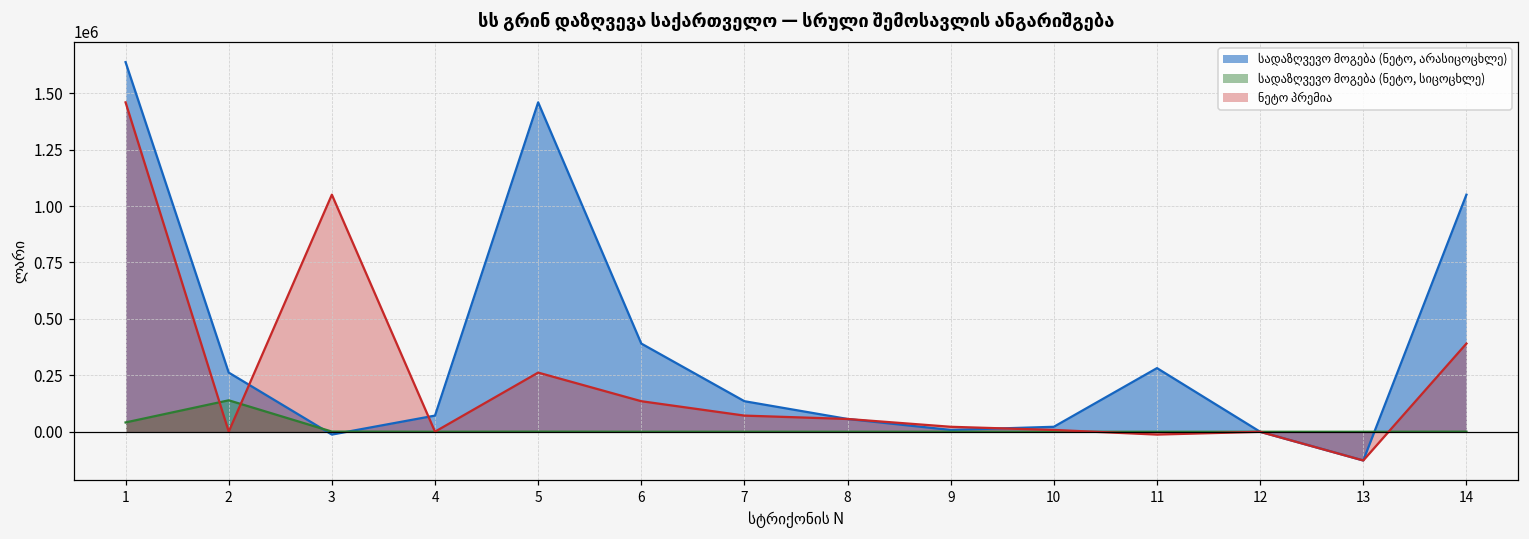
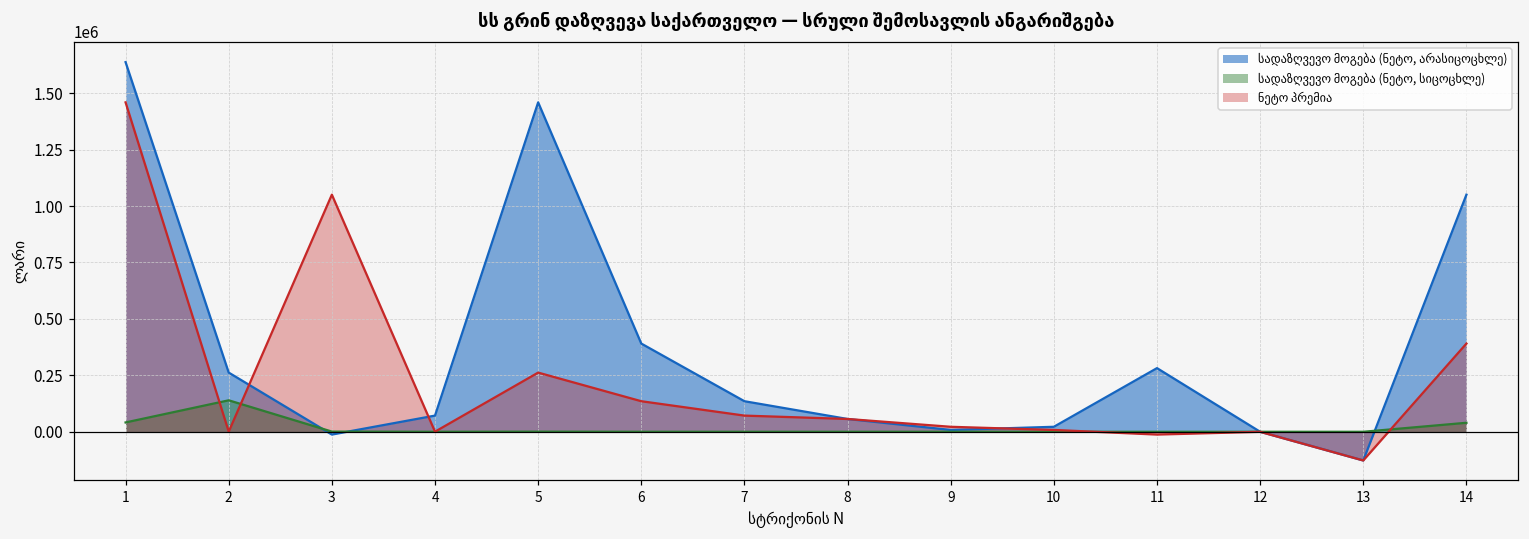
  {
    "სადაზღვევო მოგება (ნეტო, სიცოცხლე)": {
      "1": 40000,
      "2": 140000,
      "5": 0,
      "6": 0,
      "7": 0,
      "8": 0,
-     "14": 0
+     "14": 40000
    }
  }
